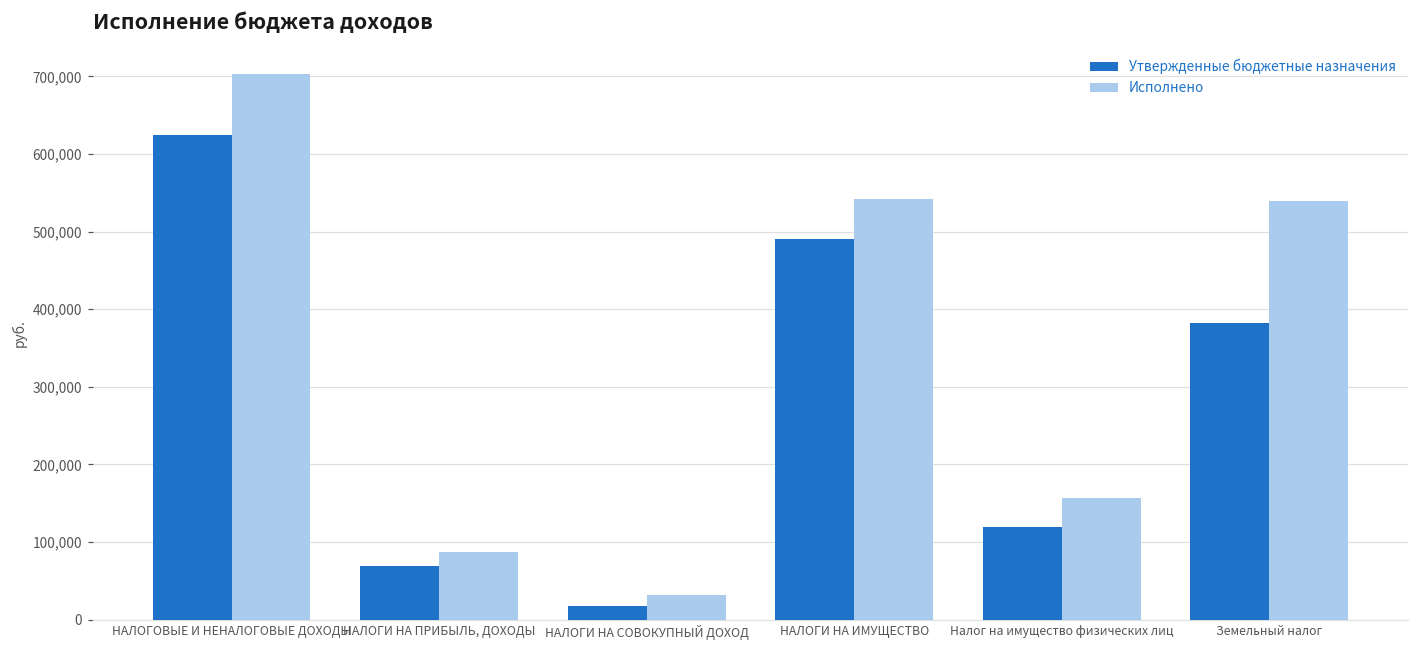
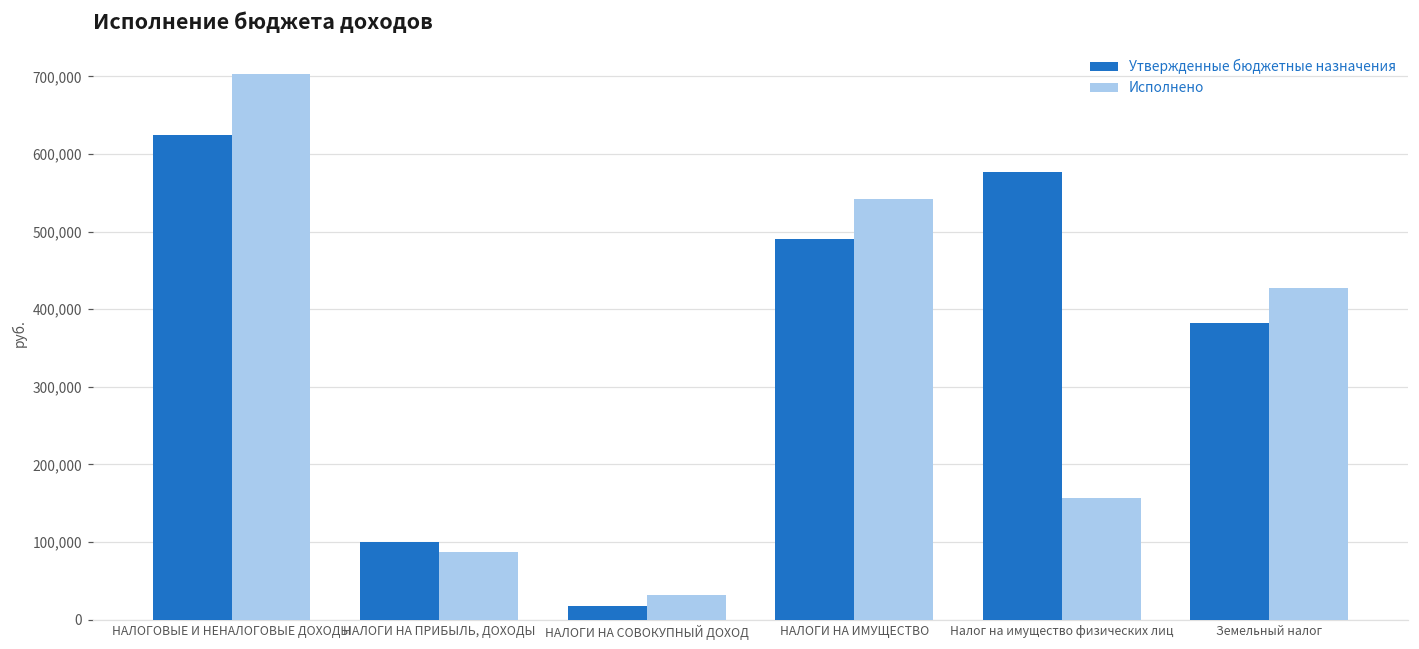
  {
    "Утвержденные бюджетные назначения": {
      "НАЛОГОВЫЕ И НЕНАЛОГОВЫЕ ДОХОДЫ": "630,000",
-     "НАЛОГИ НА ПРИБЫЛЬ, ДОХОДЫ": "70,000",
+     "НАЛОГИ НА ПРИБЫЛЬ, ДОХОДЫ": "100,000",
      "НАЛОГИ НА СОВОКУПНЫЙ ДОХОД": "20,000",
      "НАЛОГИ НА ИМУЩЕСТВО": "490,000",
-     "Налог на имущество физических лиц": "120,000",
+     "Налог на имущество физических лиц": "580,000",
      "Земельный налог": "380,000"
    },
    "Исполнено": {
      "НАЛОГОВЫЕ И НЕНАЛОГОВЫЕ ДОХОДЫ": "700,000",
      "НАЛОГИ НА ПРИБЫЛЬ, ДОХОДЫ": "90,000",
      "НАЛОГИ НА СОВОКУПНЫЙ ДОХОД": "30,000",
      "НАЛОГИ НА ИМУЩЕСТВО": "540,000",
      "Налог на имущество физических лиц": "160,000",
-     "Земельный налог": "540,000"
+     "Земельный налог": "430,000"
    }
  }
